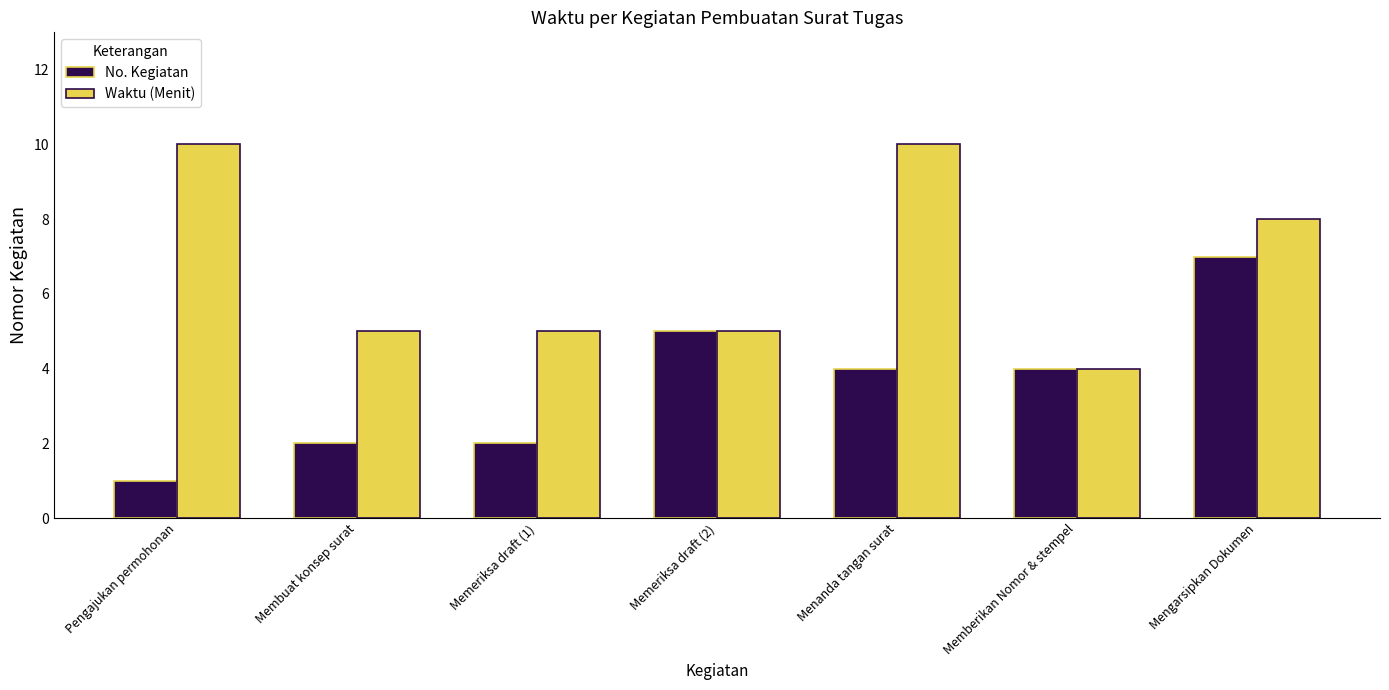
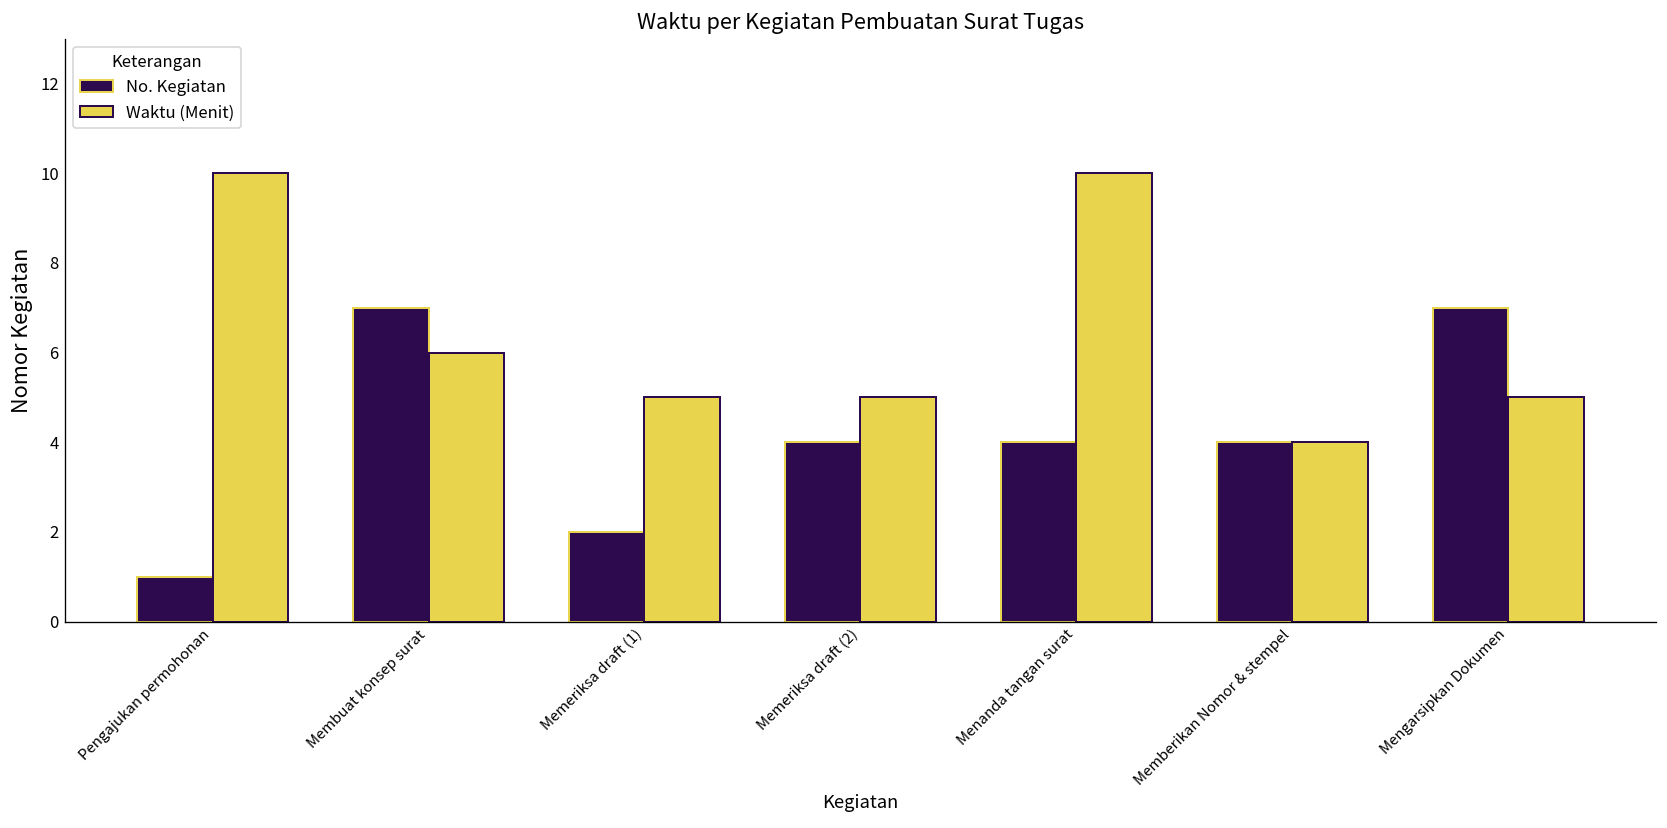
  {
    "No. Kegiatan": {
      "Pengajukan permohonan": 1,
-     "Membuat konsep surat": 2,
+     "Membuat konsep surat": 7,
      "Memeriksa draft (1)": 2,
-     "Memeriksa draft (2)": 5,
+     "Memeriksa draft (2)": 4,
      "Menanda tangan surat": 4,
      "Memberikan Nomor & stempel": 4,
      "Mengarsipkan Dokumen": 7
    },
    "Waktu (Menit)": {
      "Pengajukan permohonan": 10,
-     "Membuat konsep surat": 5,
+     "Membuat konsep surat": 6,
      "Memeriksa draft (1)": 5,
      "Memeriksa draft (2)": 5,
      "Menanda tangan surat": 10,
      "Memberikan Nomor & stempel": 4,
-     "Mengarsipkan Dokumen": 8
+     "Mengarsipkan Dokumen": 5
    }
  }
